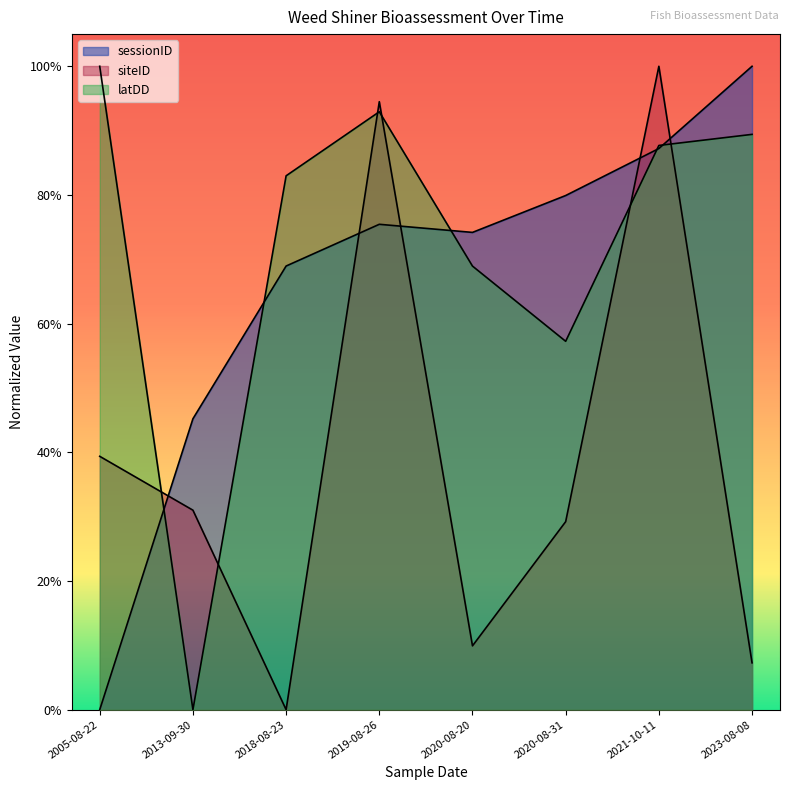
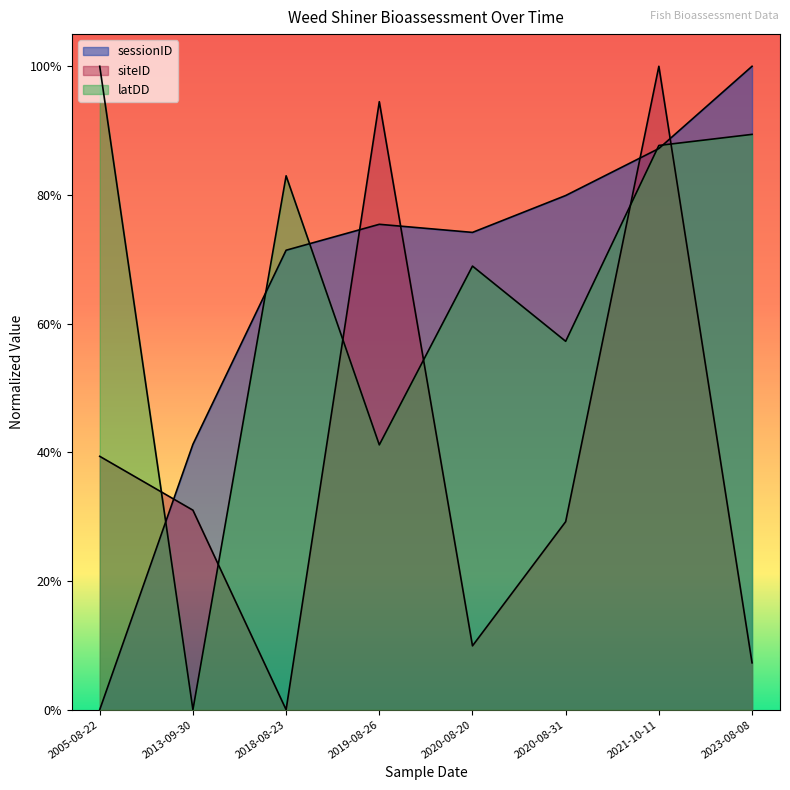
  {
    "sessionID": {
      "2005-08-22": "0%",
-     "2013-09-30": "45%",
-     "2018-08-23": "69%",
+     "2013-09-30": "41%",
+     "2018-08-23": "71%",
      "2019-08-26": "75%",
      "2020-08-20": "74%",
      "2020-08-31": "80%",
      "2021-10-11": "87%",
      "2023-08-08": "100%"
    },
    "siteID": {
      "2005-08-22": "39%",
      "2013-09-30": "31%",
      "2018-08-23": "0%",
      "2019-08-26": "94%",
      "2020-08-20": "10%",
      "2020-08-31": "29%",
      "2021-10-11": "100%",
      "2023-08-08": "7%"
    },
    "latDD": {
      "2013-09-30": "0%",
      "2018-08-23": "83%",
-     "2019-08-26": "93%",
+     "2019-08-26": "41%",
      "2020-08-20": "69%",
      "2020-08-31": "57%",
      "2021-10-11": "88%",
      "2023-08-08": "89%"
    }
  }
